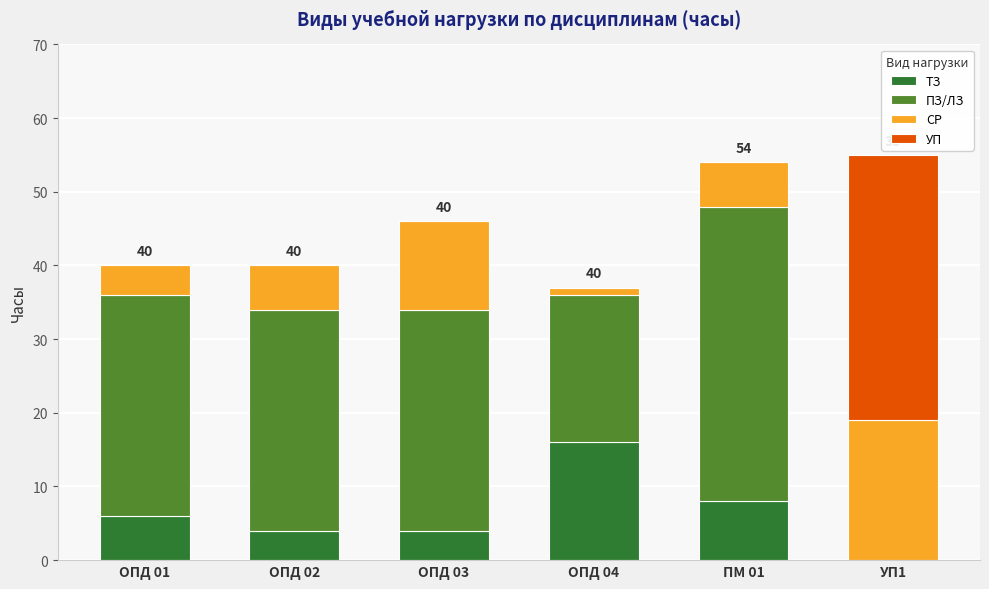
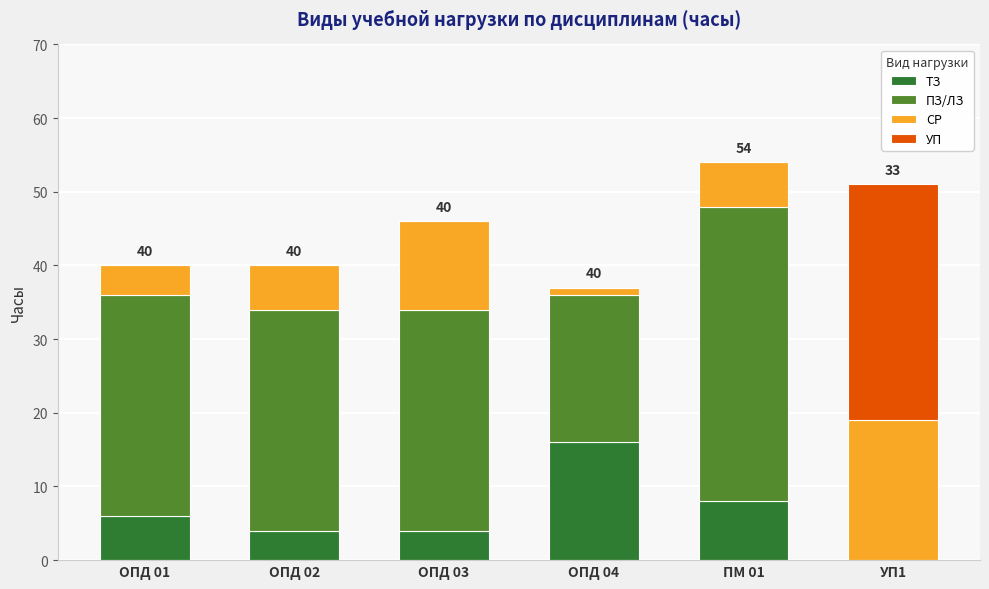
  {
    "СР": {
      "УП1": 19
    },
    "УП": {
-     "УП1": 36
+     "УП1": 32
    }
  }
